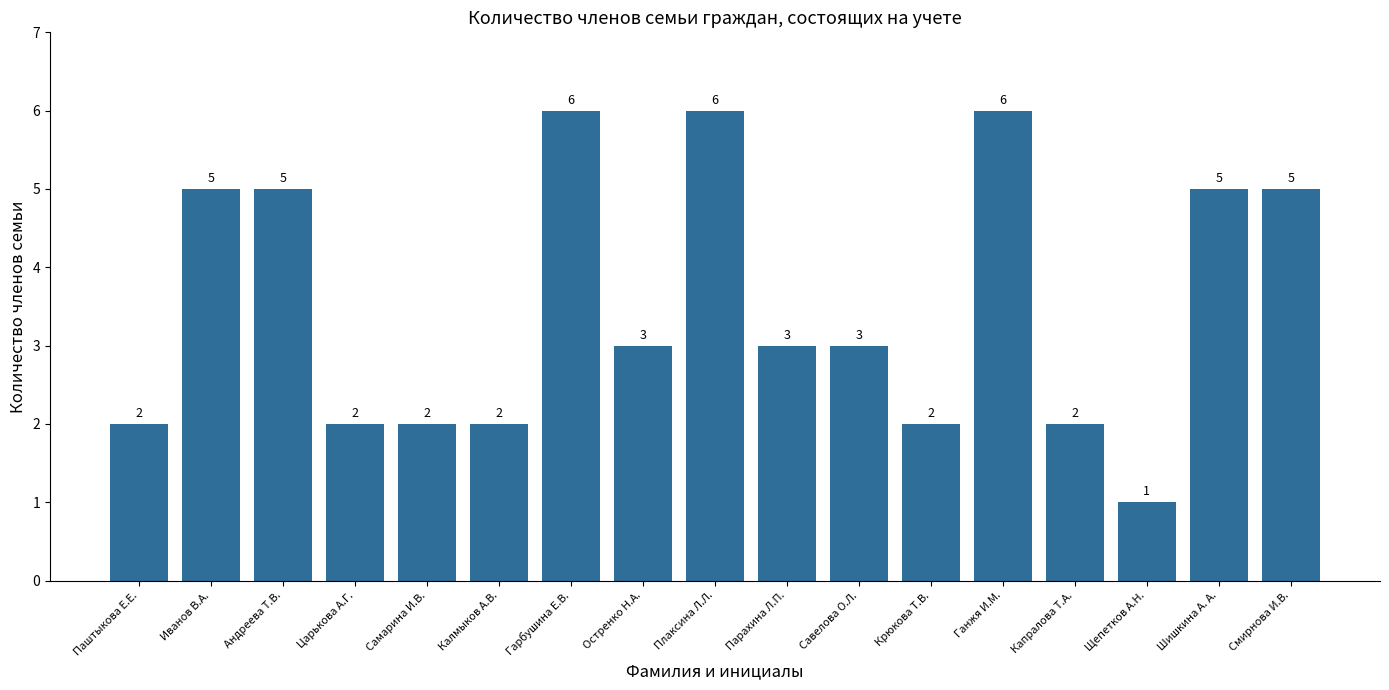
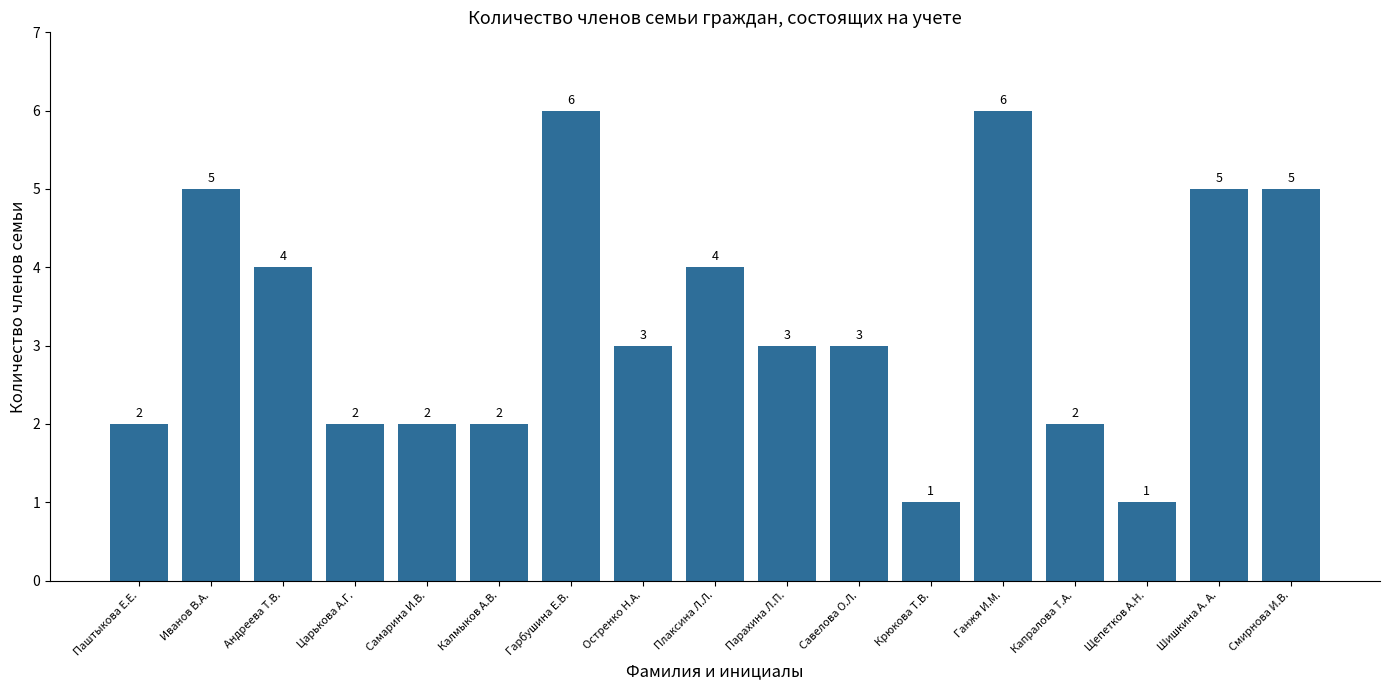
  {
    "Паштыкова Е.Е.": 2,
    "Иванов В.А.": 5,
-   "Андреева Т.В.": 5,
+   "Андреева Т.В.": 4,
    "Царькова А.Г.": 2,
    "Самарина И.В.": 2,
    "Калмыков А.В.": 2,
    "Гарбушина Е.В.": 6,
    "Остренко Н.А.": 3,
-   "Плаксина Л.Л.": 6,
+   "Плаксина Л.Л.": 4,
    "Парахина Л.П.": 3,
    "Савелова О.Л.": 3,
-   "Крюкова Т.В.": 2,
+   "Крюкова Т.В.": 1,
    "Ганжя И.М.": 6,
    "Капралова Т.А.": 2,
    "Щепетков А.Н.": 1,
    "Шишкина А. А.": 5,
    "Смирнова И.В.": 5
  }
